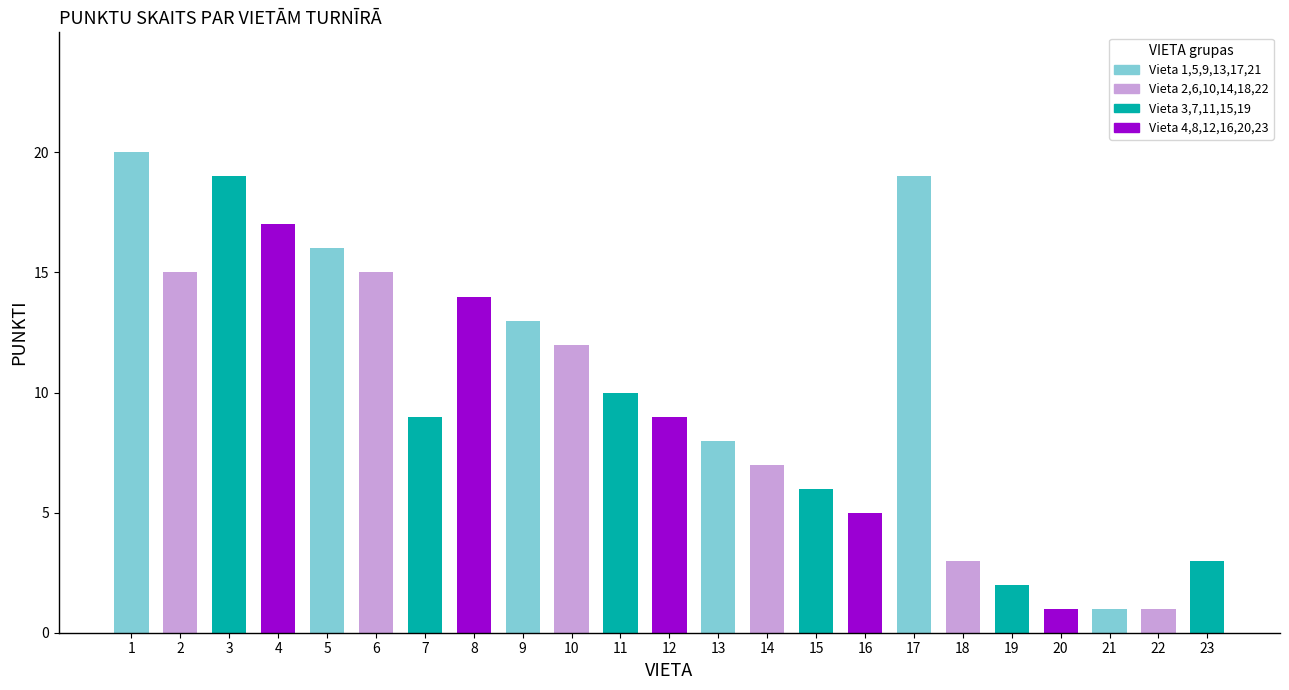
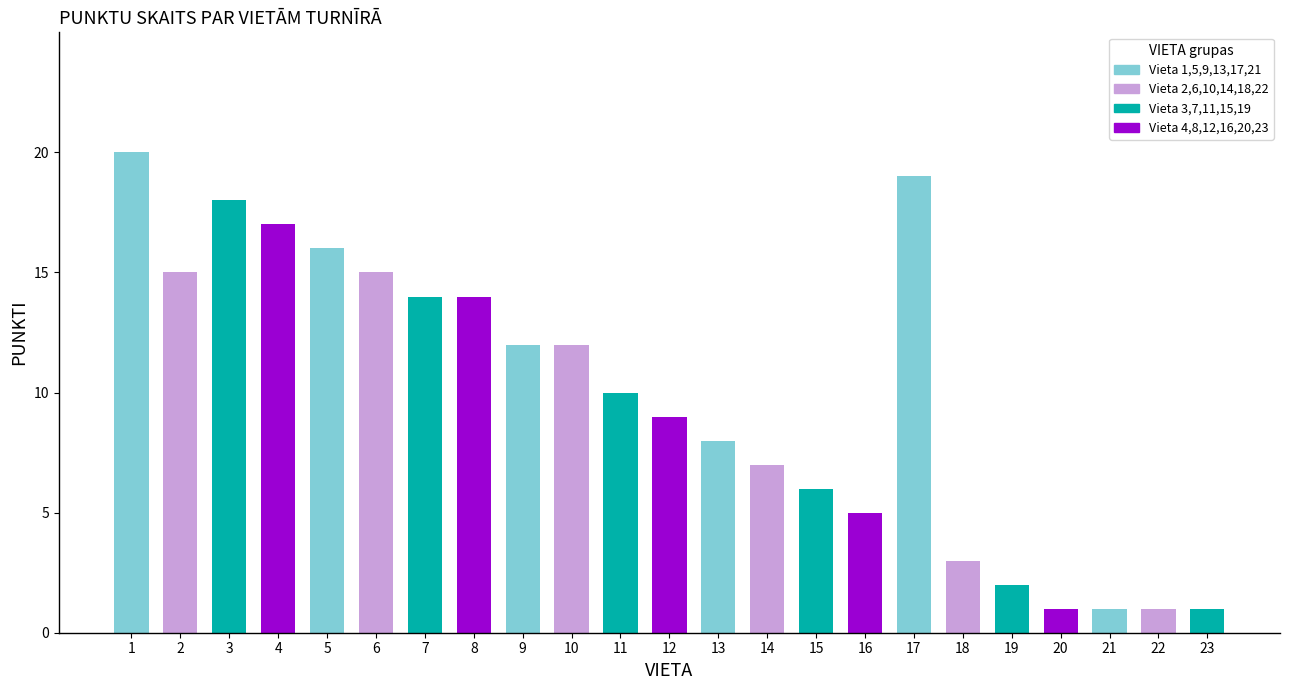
  {
    "1": 20,
    "2": 15,
-   "3": 19,
+   "3": 18,
    "4": 17,
    "5": 16,
    "6": 15,
-   "7": 9,
+   "7": 14,
    "8": 14,
-   "9": 13,
+   "9": 12,
    "10": 12,
    "11": 10,
    "12": 9,
    "13": 8,
    "14": 7,
    "15": 6,
    "16": 5,
    "17": 19,
    "18": 3,
    "19": 2,
    "20": 1,
    "21": 1,
    "22": 1,
-   "23": 3
+   "23": 1
  }
